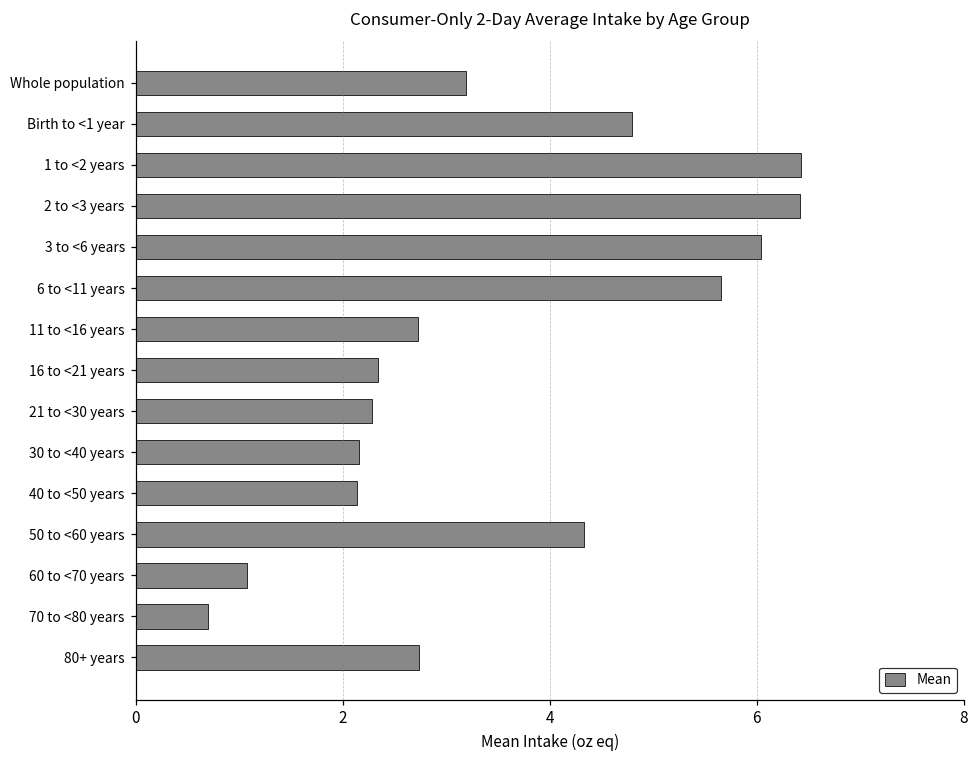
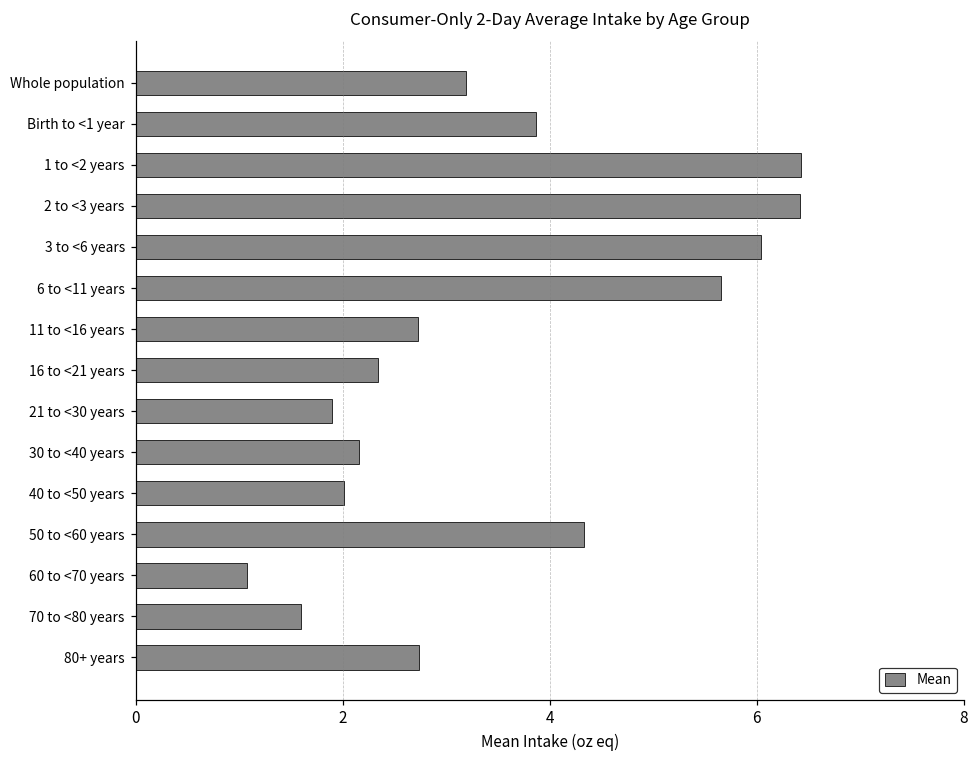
  {
    "Whole population": 3.2,
-   "Birth to <1 year": 4.8,
+   "Birth to <1 year": 3.9,
    "1 to <2 years": 6.4,
    "2 to <3 years": 6.4,
    "3 to <6 years": 6.0,
    "6 to <11 years": 5.7,
    "11 to <16 years": 2.7,
    "16 to <21 years": 2.3,
-   "21 to <30 years": 2.3,
+   "21 to <30 years": 1.9,
    "30 to <40 years": 2.2,
-   "40 to <50 years": 2.1,
+   "40 to <50 years": 2.0,
    "50 to <60 years": 4.3,
    "60 to <70 years": 1.1,
-   "70 to <80 years": 0.7,
+   "70 to <80 years": 1.6,
    "80+ years": 2.7
  }
